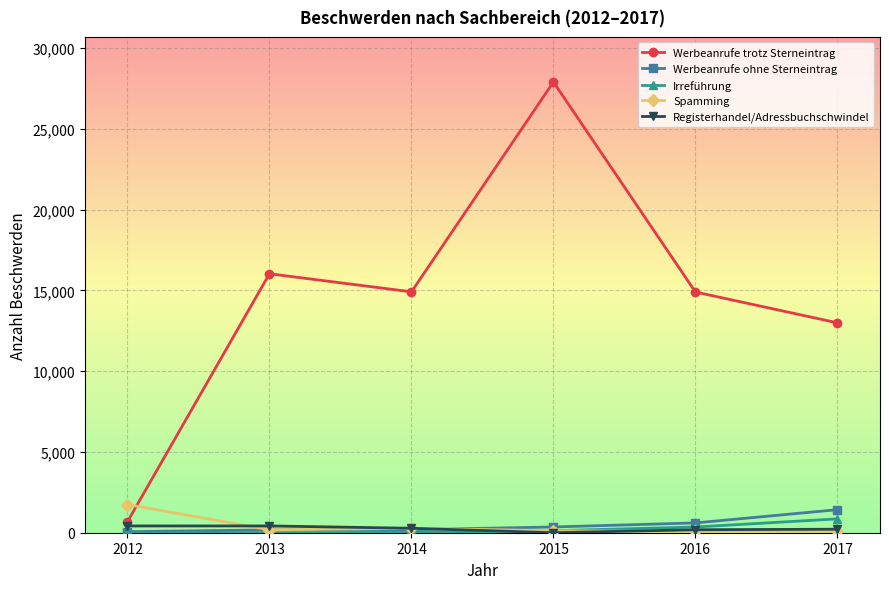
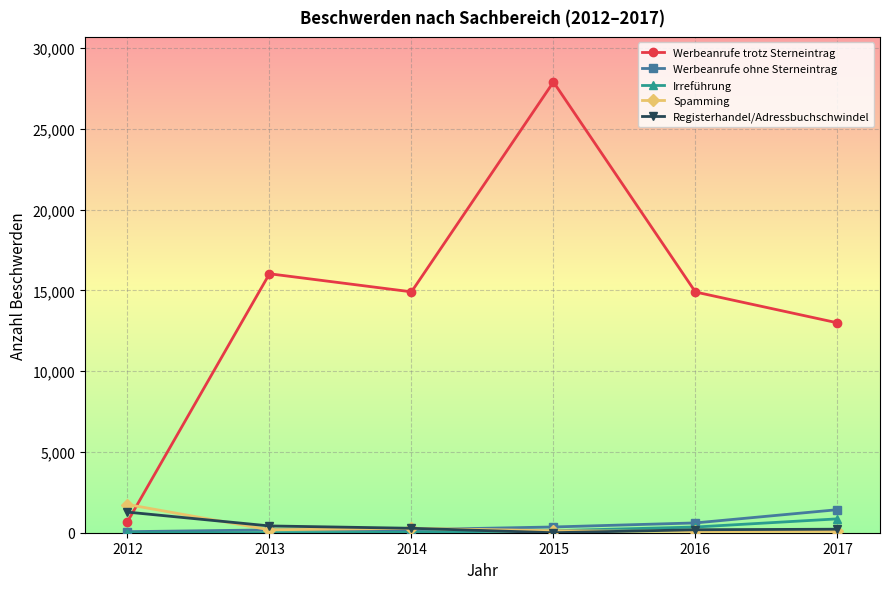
  {
    "Werbeanrufe trotz Sterneintrag": {
      "2012": "700",
      "2013": "16,000",
      "2014": "14,900",
      "2015": "27,900",
      "2016": "14,900",
      "2017": "13,000"
    },
    "Spamming": {
      "2012": "1,700"
    },
    "Registerhandel/Adressbuchschwindel": {
-     "2012": "400",
+     "2012": "1,300",
      "2013": "400"
    }
  }
